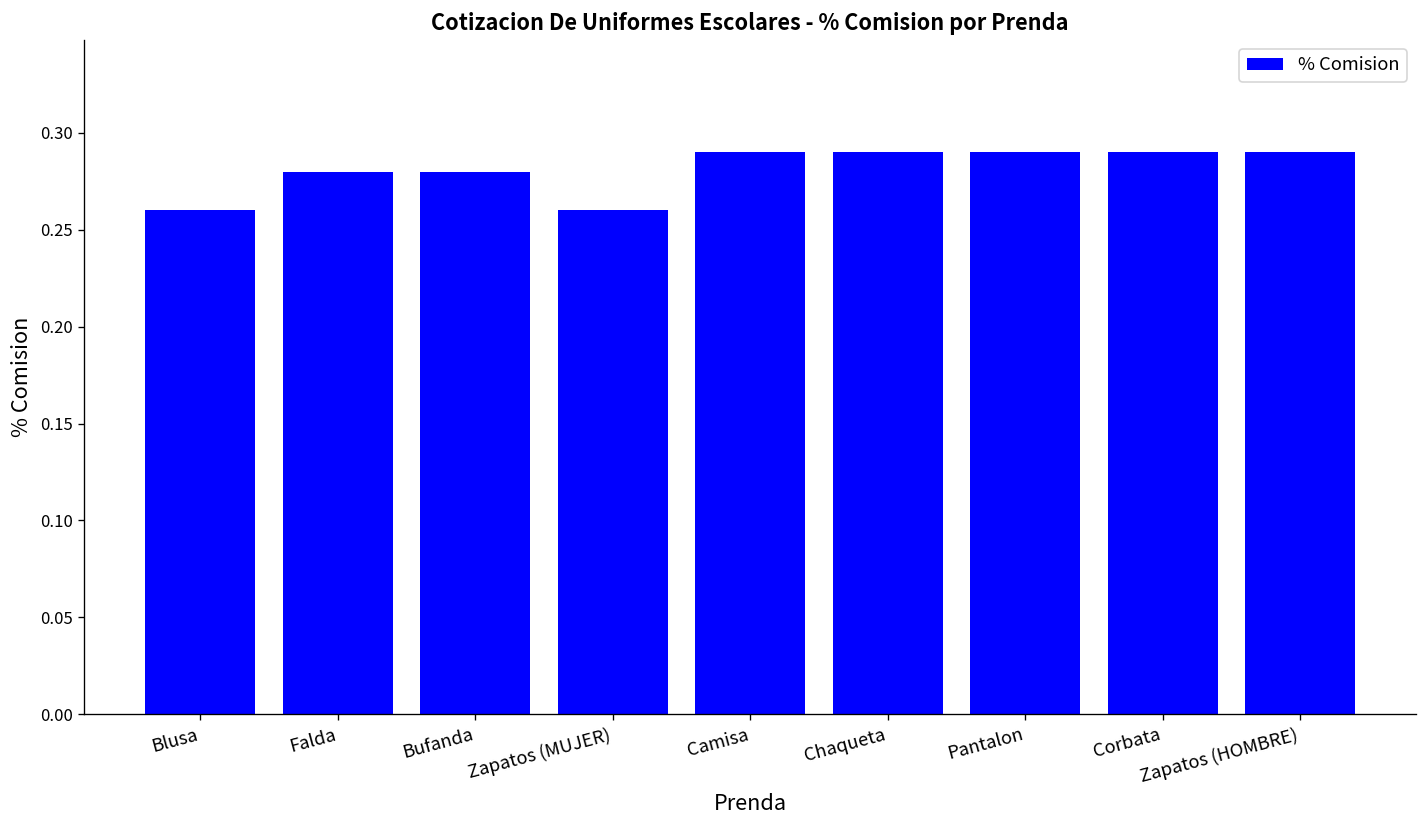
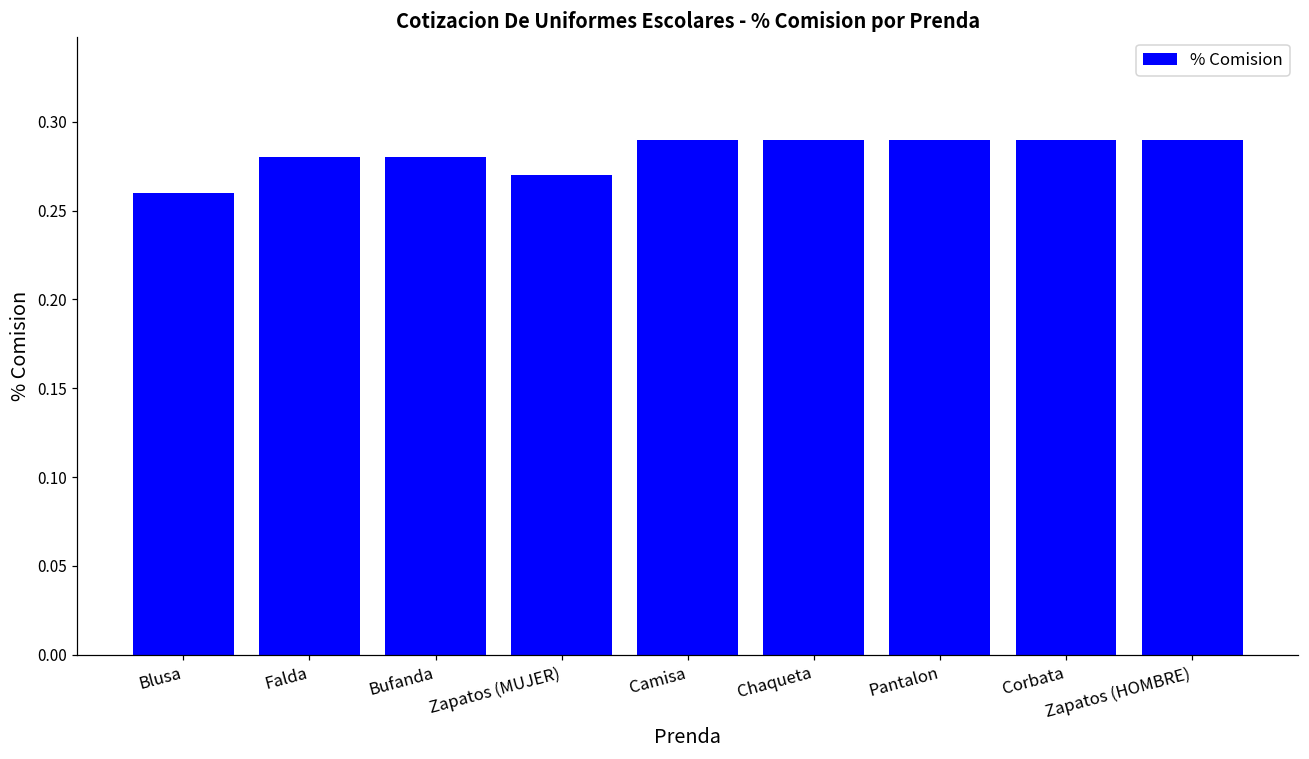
  {
    "Blusa": 0.26,
    "Falda": 0.28,
    "Bufanda": 0.28,
-   "Zapatos (MUJER)": 0.26,
+   "Zapatos (MUJER)": 0.27,
    "Camisa": 0.29,
    "Chaqueta": 0.29,
    "Pantalon": 0.29,
    "Corbata": 0.29,
    "Zapatos (HOMBRE)": 0.29
  }
